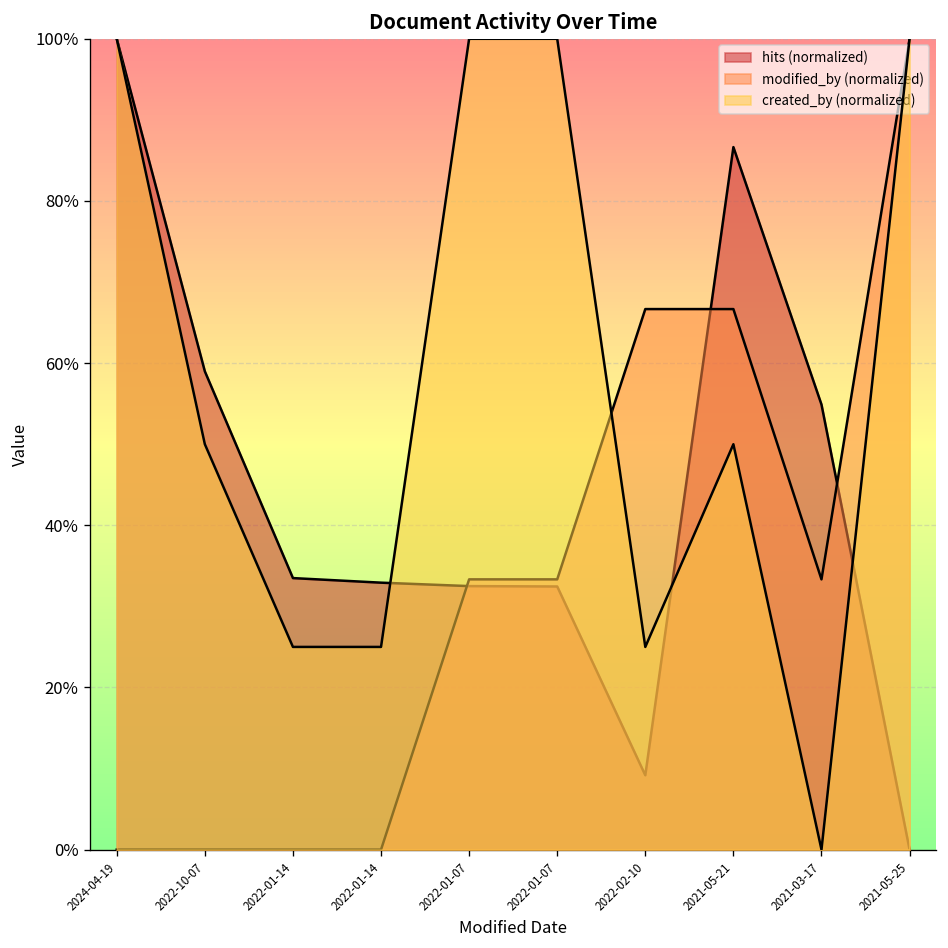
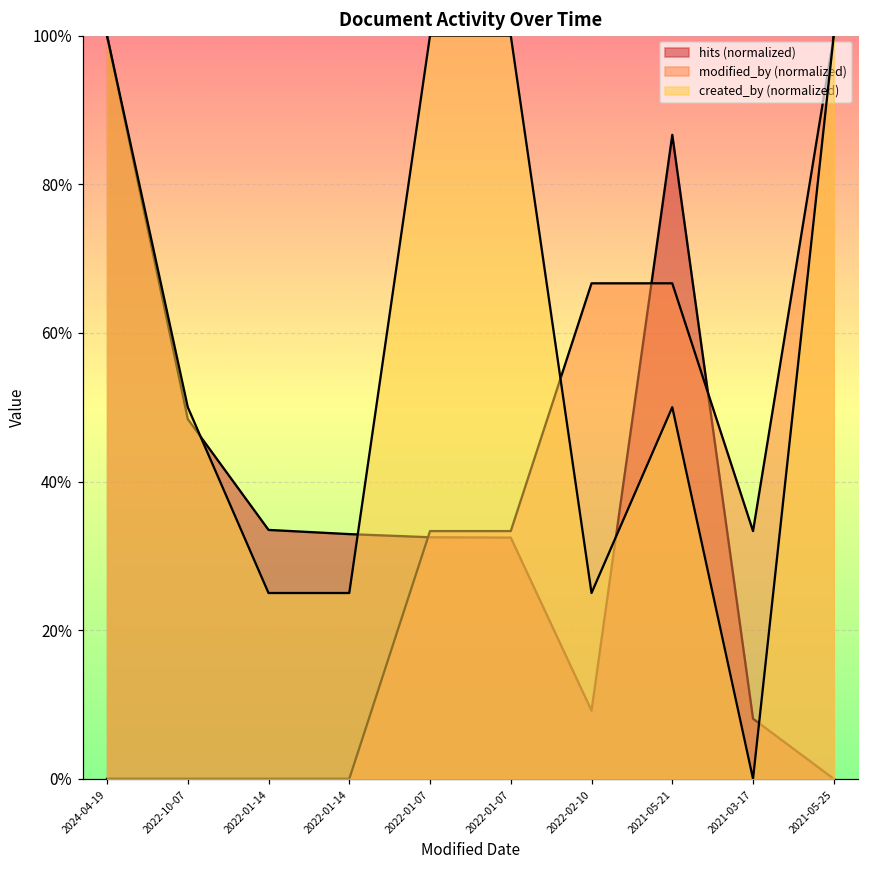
  {
    "hits (normalized)": {
-     "2022-10-07": "59%",
+     "2022-10-07": "48%",
      "2022-02-10": "9%",
      "2021-05-21": "87%",
-     "2021-03-17": "55%",
+     "2021-03-17": "8%",
      "2021-05-25": "0%"
    }
  }
